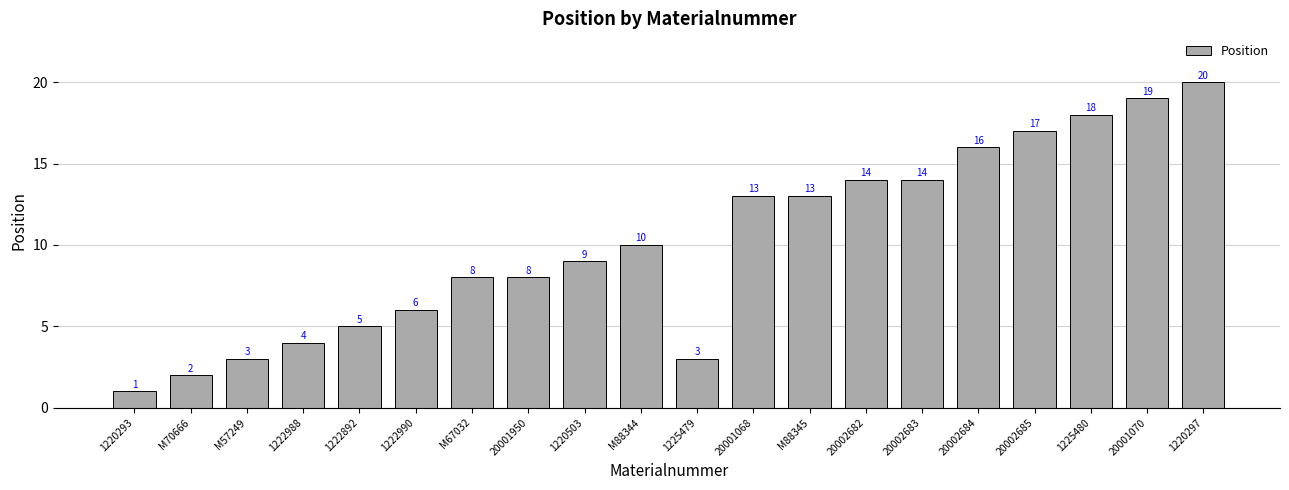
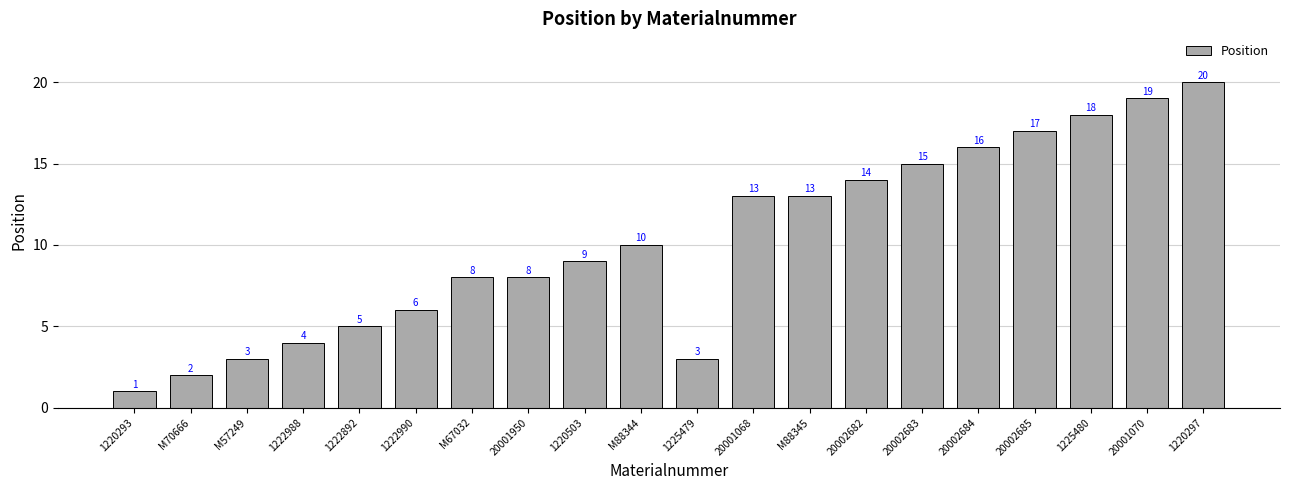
  {
    "1220293": 1,
    "M70666": 2,
    "M57249": 3,
    "1222988": 4,
    "1222892": 5,
    "1222990": 6,
    "M67032": 8,
    "20001950": 8,
    "1220503": 9,
    "M88344": 10,
    "1225479": 3,
    "20001068": 13,
    "M88345": 13,
    "20002682": 14,
-   "20002683": 14,
+   "20002683": 15,
    "20002684": 16,
    "20002685": 17,
    "1225480": 18,
    "20001070": 19,
    "1220297": 20
  }
